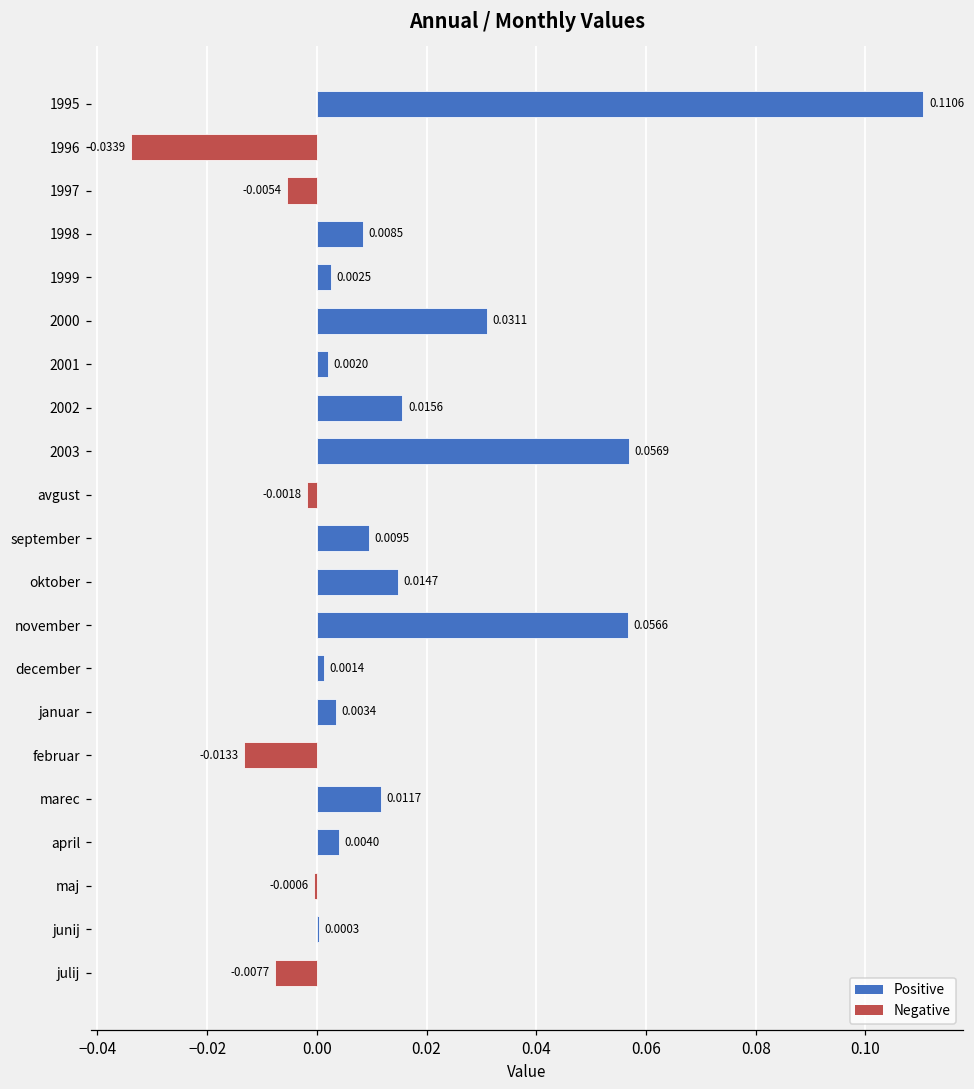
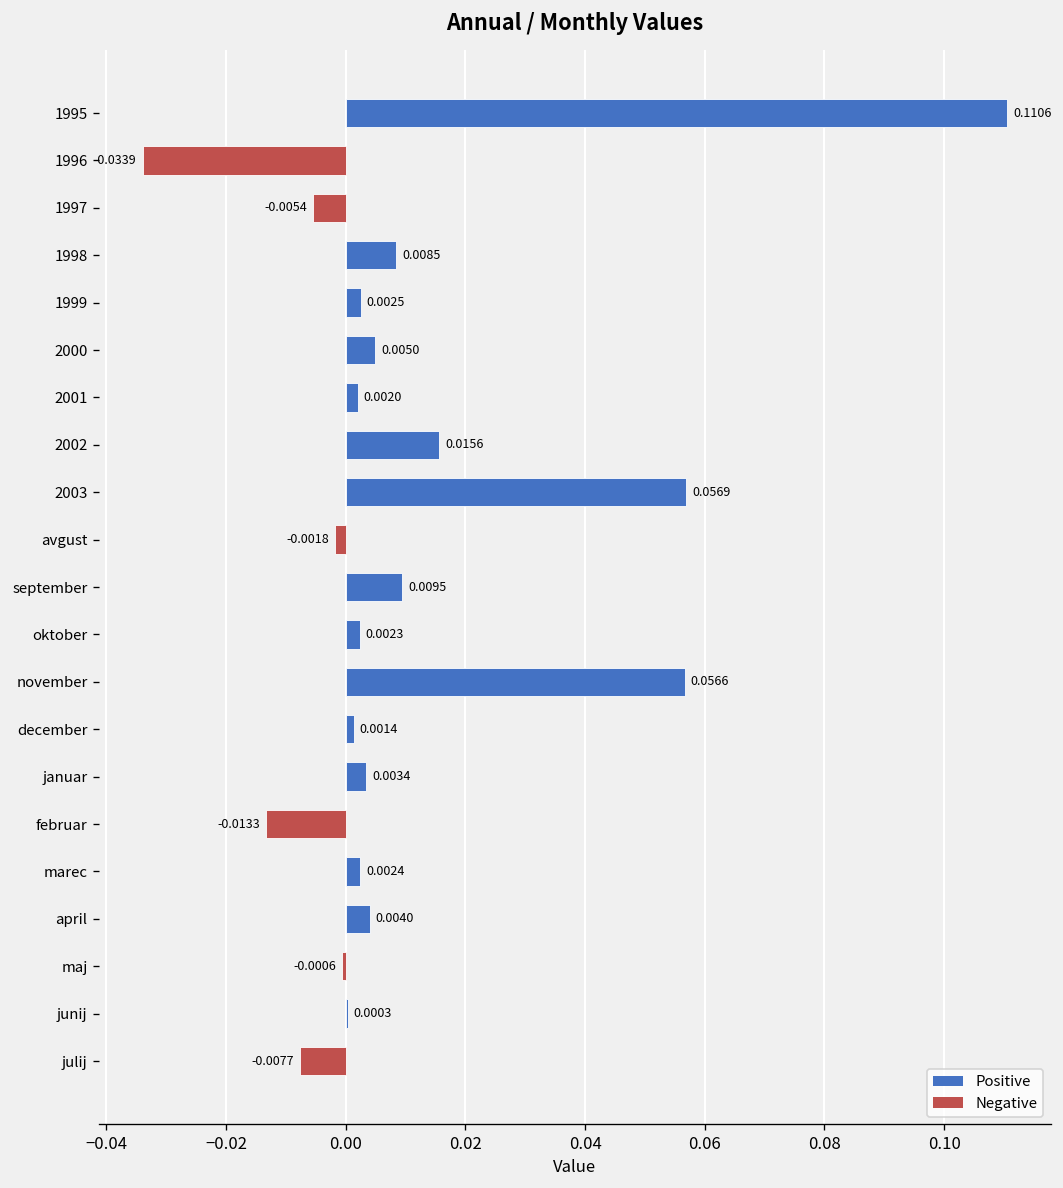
  {
    "1995": 0.1106,
    "1996": -0.0339,
    "1997": -0.0054,
    "1998": 0.0085,
    "1999": 0.0025,
-   "2000": 0.0311,
+   "2000": 0.0050,
    "2001": 0.0020,
    "2002": 0.0156,
    "2003": 0.0569,
    "avgust": -0.0018,
    "september": 0.0095,
-   "oktober": 0.0147,
+   "oktober": 0.0023,
    "november": 0.0566,
    "december": 0.0014,
    "januar": 0.0034,
    "februar": -0.0133,
-   "marec": 0.0117,
+   "marec": 0.0024,
    "april": 0.0040,
    "maj": -0.0006,
    "junij": 0.0003,
    "julij": -0.0077
  }
